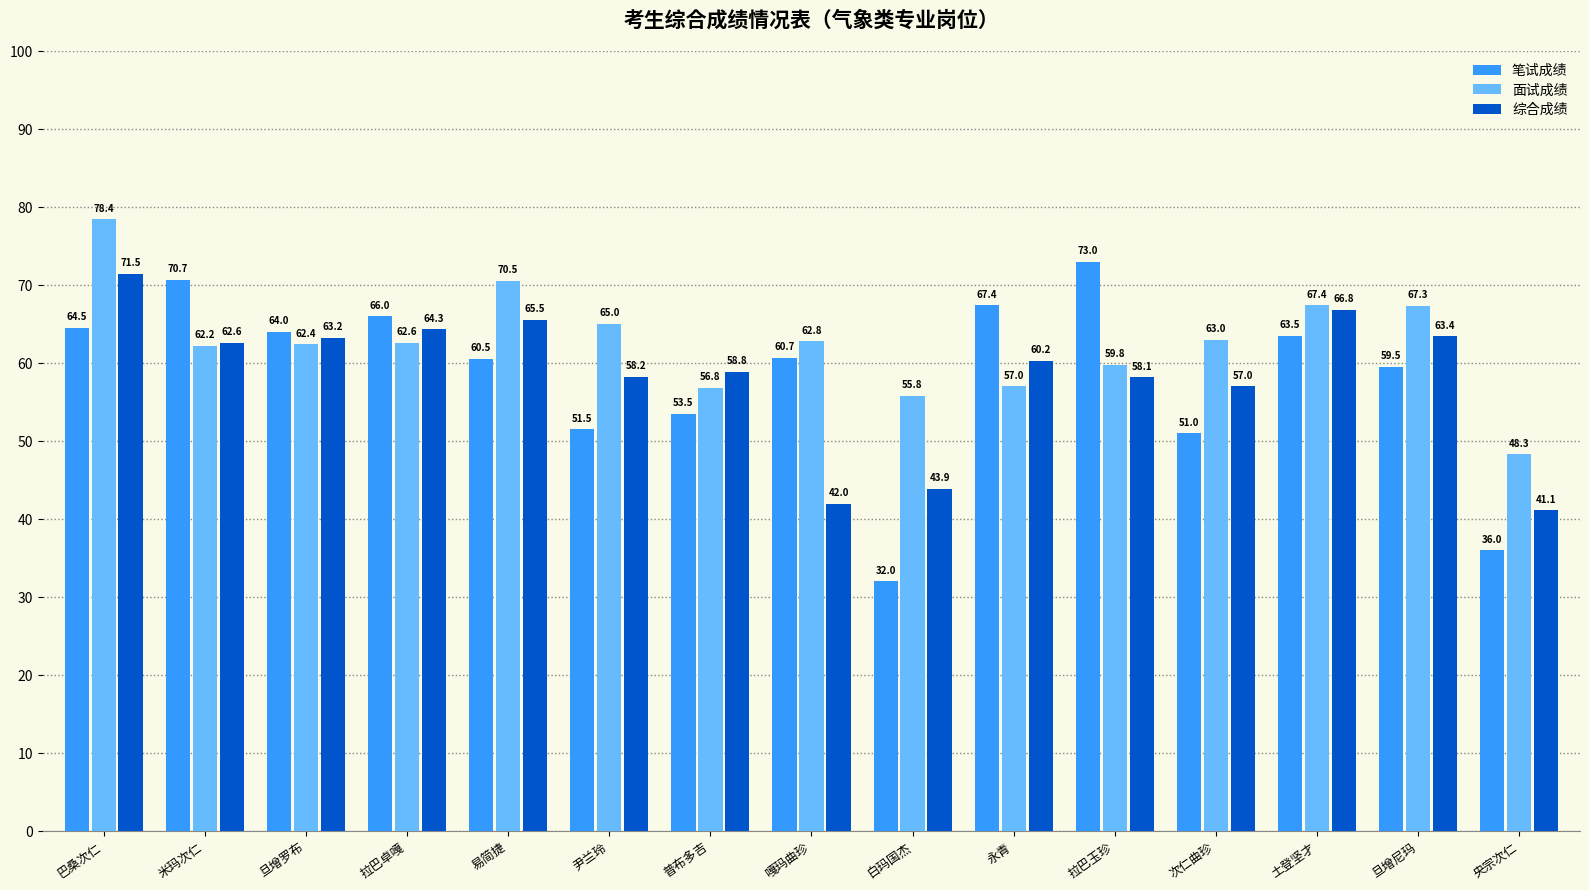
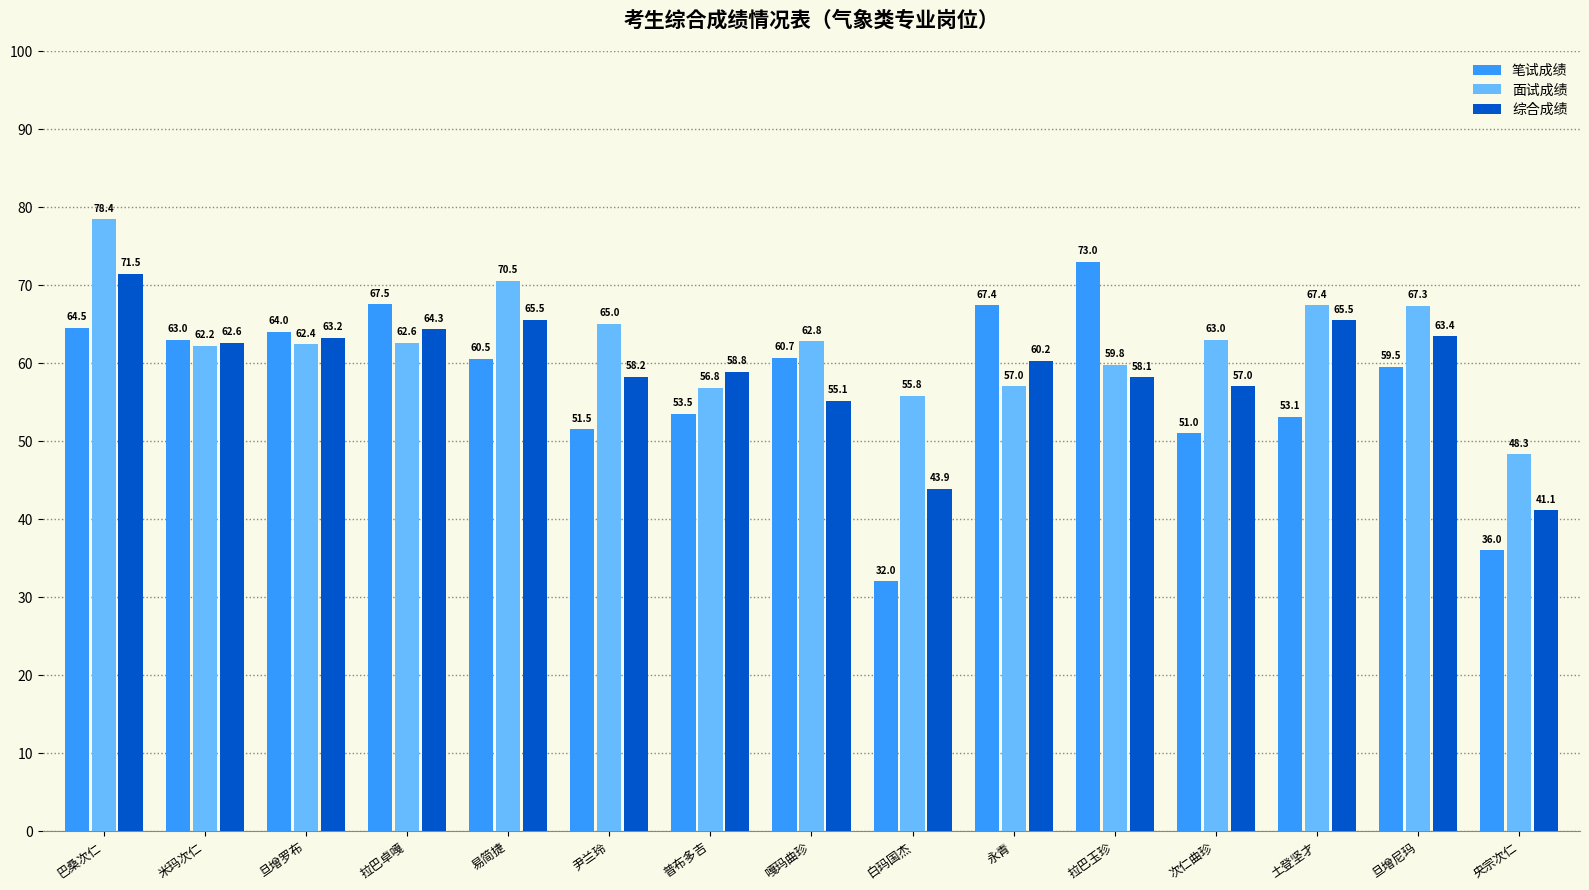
  {
    "笔试成绩": {
      "巴桑次仁": 64.5,
-     "米玛次仁": 70.7,
+     "米玛次仁": 63.0,
      "旦增罗布": 64.0,
-     "拉巴卓嘎": 66.0,
+     "拉巴卓嘎": 67.5,
      "易简捷": 60.5,
      "尹兰玲": 51.5,
      "普布多吉": 53.5,
      "嘎玛曲珍": 60.7,
      "白玛国杰": 32.0,
      "永青": 67.4,
      "拉巴玉珍": 73.0,
      "次仁曲珍": 51.0,
-     "土登坚才": 63.5,
+     "土登坚才": 53.1,
      "旦增尼玛": 59.5,
      "央宗次仁": 36.0
    },
    "面试成绩": {
      "巴桑次仁": 78.4,
      "米玛次仁": 62.2,
      "旦增罗布": 62.4,
      "拉巴卓嘎": 62.6,
      "易简捷": 70.5,
      "尹兰玲": 65.0,
      "普布多吉": 56.8,
      "嘎玛曲珍": 62.8,
      "白玛国杰": 55.8,
      "永青": 57.0,
      "拉巴玉珍": 59.8,
      "次仁曲珍": 63.0,
      "土登坚才": 67.4,
      "旦增尼玛": 67.3,
      "央宗次仁": 48.3
    },
    "综合成绩": {
      "巴桑次仁": 71.5,
      "米玛次仁": 62.6,
      "旦增罗布": 63.2,
      "拉巴卓嘎": 64.3,
      "易简捷": 65.5,
      "尹兰玲": 58.2,
      "普布多吉": 58.8,
-     "嘎玛曲珍": 42.0,
+     "嘎玛曲珍": 55.1,
      "白玛国杰": 43.9,
      "永青": 60.2,
      "拉巴玉珍": 58.1,
      "次仁曲珍": 57.0,
-     "土登坚才": 66.8,
+     "土登坚才": 65.5,
      "旦增尼玛": 63.4,
      "央宗次仁": 41.1
    }
  }
